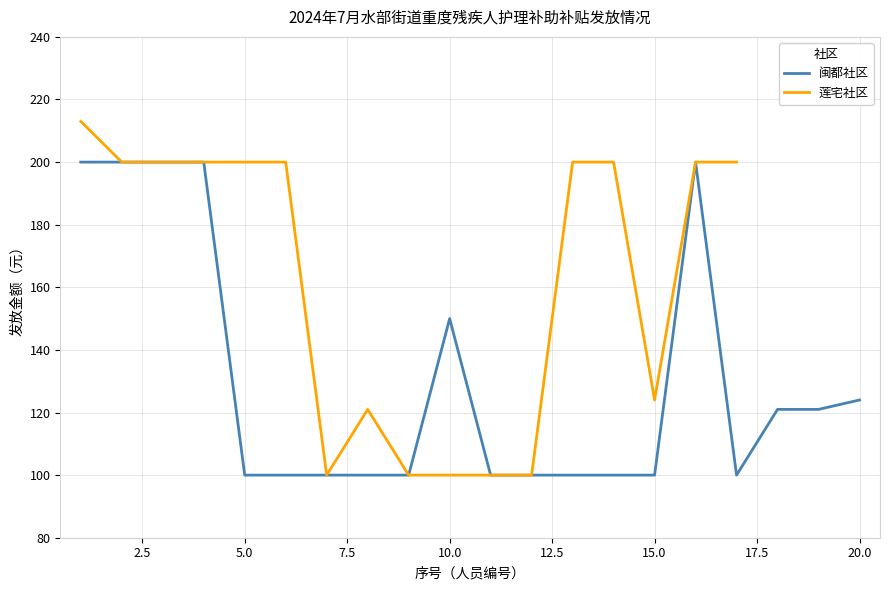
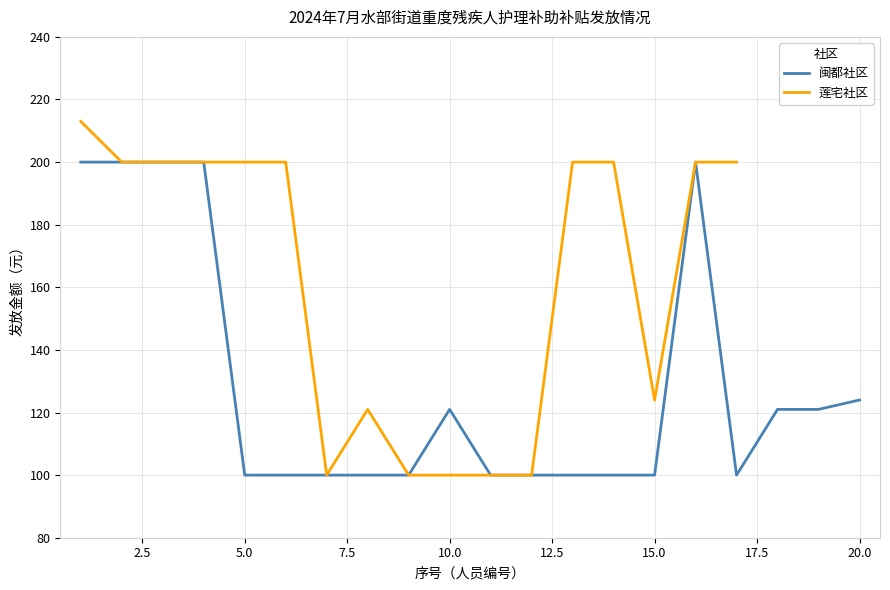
  {
    "闽都社区": {
      "5.0": 100,
-     "10.0": 150,
+     "10.0": 121,
      "15.0": 100,
      "20.0": 124
    },
    "莲宅社区": {
      "5.0": 200,
      "10.0": 100,
      "15.0": 124
    }
  }
